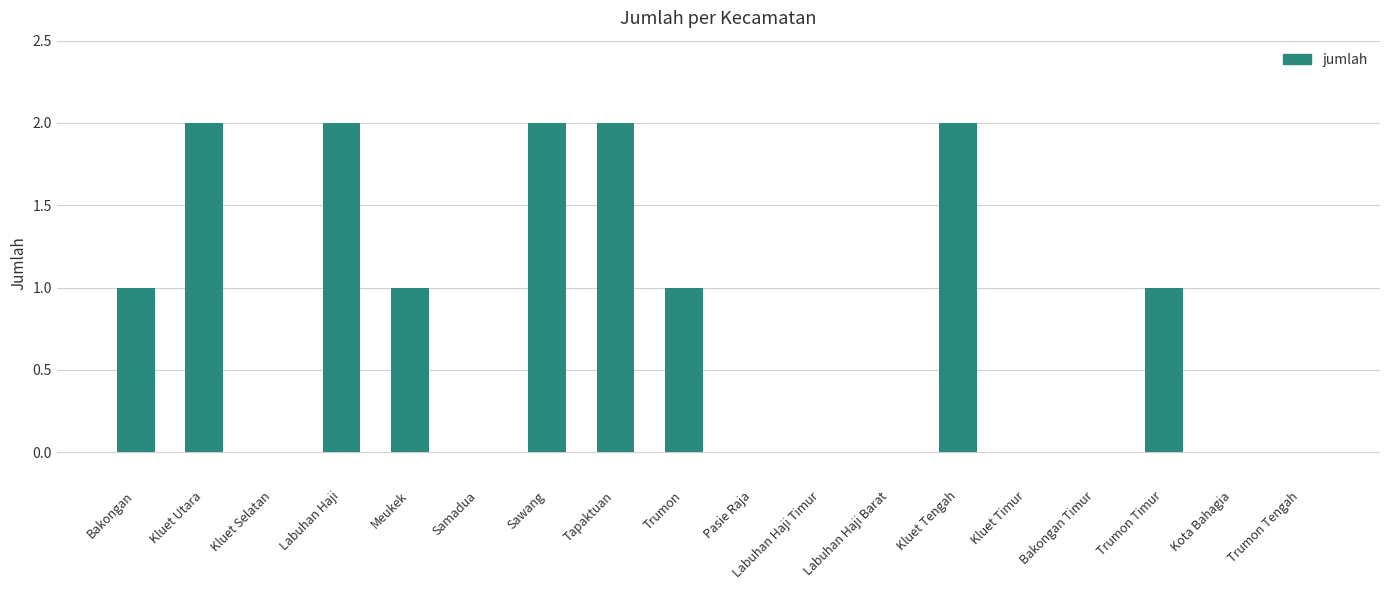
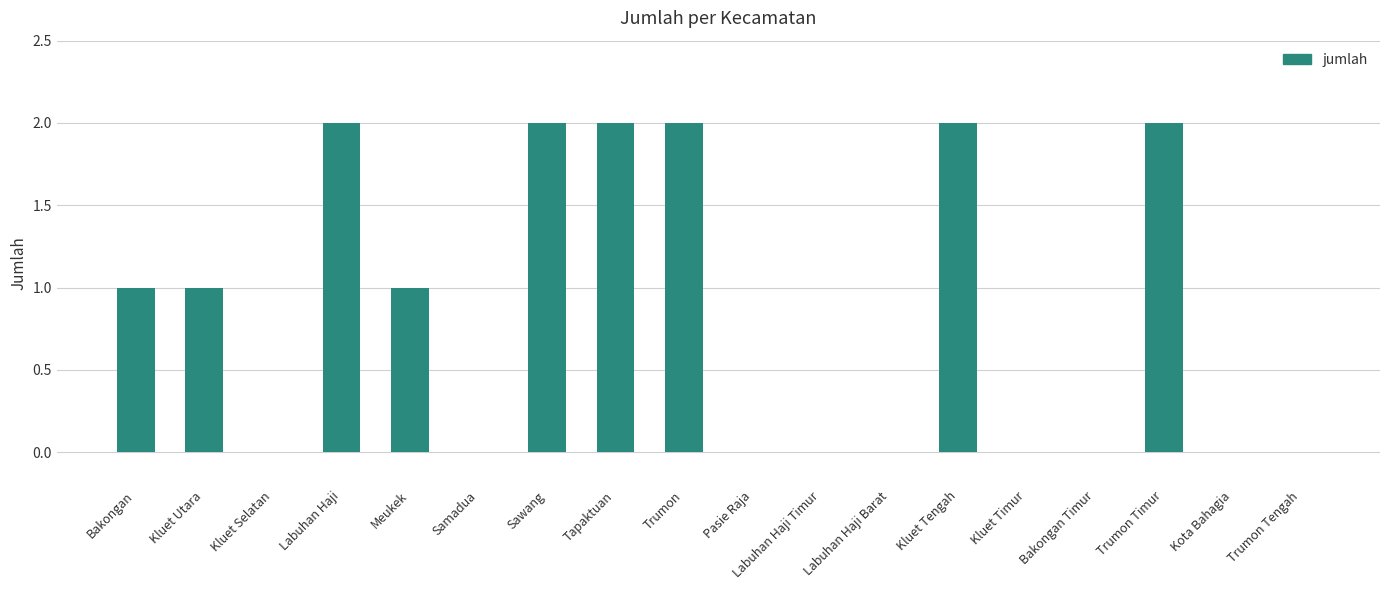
  {
    "Bakongan": 1,
-   "Kluet Utara": 2,
+   "Kluet Utara": 1,
    "Kluet Selatan": 0,
    "Labuhan Haji": 2,
    "Meukek": 1,
    "Samadua": 0,
    "Sawang": 2,
    "Tapaktuan": 2,
-   "Trumon": 1,
+   "Trumon": 2,
    "Pasie Raja": 0,
    "Labuhan Haji Timur": 0,
    "Labuhan Haji Barat": 0,
    "Kluet Tengah": 2,
    "Kluet Timur": 0,
    "Bakongan Timur": 0,
-   "Trumon Timur": 1,
+   "Trumon Timur": 2,
    "Kota Bahagia": 0,
    "Trumon Tengah": 0
  }
